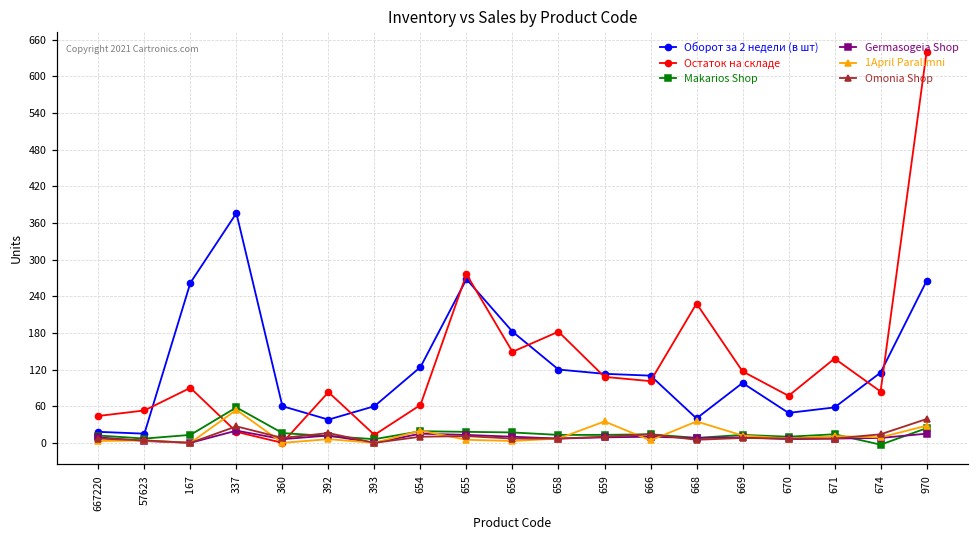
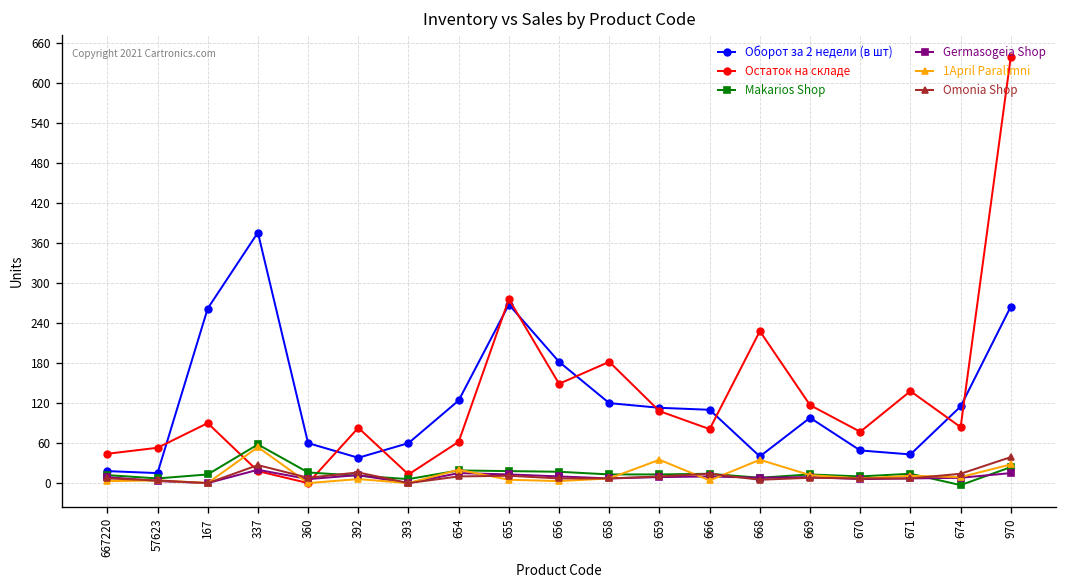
  {
    "Оборот за 2 недели (в шт)": {
      "667220": 20,
      "57623": 20,
      "167": 260,
      "337": 380,
      "360": 60,
      "392": 40,
      "393": 60,
      "654": 120,
      "655": 270,
      "656": 180,
      "658": 120,
      "659": 110,
      "666": 110,
      "668": 40,
      "669": 100,
      "670": 50,
-     "671": 60,
+     "671": 40,
      "674": 120,
      "970": 270
    },
    "Остаток на складе": {
      "667220": 40,
      "57623": 50,
      "167": 90,
      "392": 80,
      "393": 10,
      "654": 60,
      "655": 280,
      "656": 150,
      "658": 180,
      "659": 110,
-     "666": 100,
+     "666": 80,
      "668": 230,
      "669": 120,
      "670": 80,
      "671": 140,
      "674": 80,
      "970": 640
    },
    "Makarios Shop": {
      "167": 10,
      "360": 20,
      "393": 10,
      "655": 20,
      "656": 20,
      "658": 10,
      "674": 0
    },
    "Germasogeia Shop": {
      "970": 20
    },
    "1April Paralimni": {
      "392": 10,
      "655": 10,
      "659": 40,
      "666": 0,
      "668": 40
    },
    "Omonia Shop": {
      "337": 30,
      "654": 10,
      "674": 10,
      "970": 40
    }
  }
